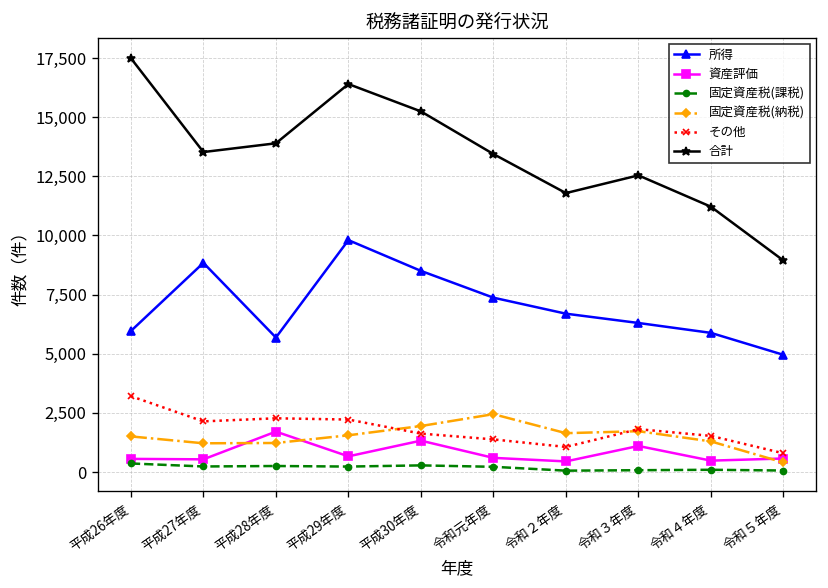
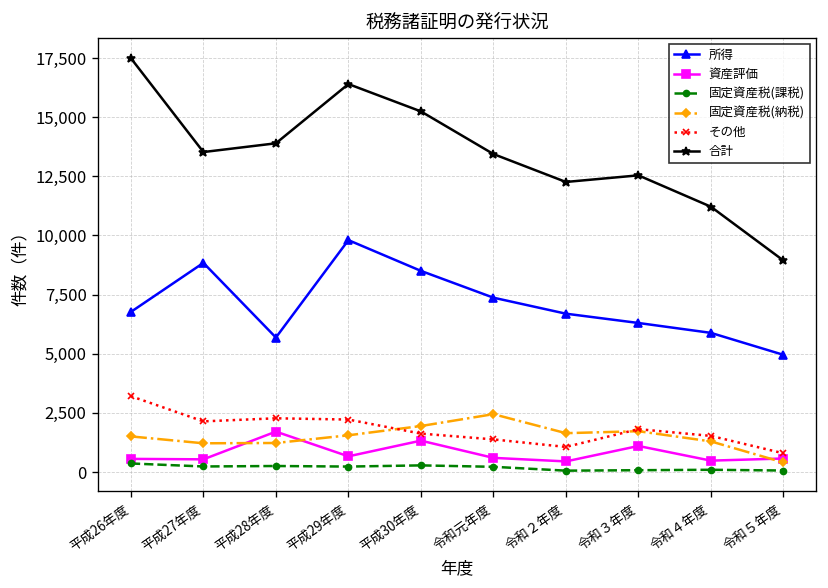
  {
    "所得": {
-     "平成26年度": "6,000",
+     "平成26年度": "6,800",
      "平成27年度": "8,800",
      "平成28年度": "5,700",
      "平成29年度": "9,800",
      "平成30年度": "8,500",
      "令和元年度": "7,400",
      "令和２年度": "6,700",
      "令和３年度": "6,300",
      "令和４年度": "5,900",
      "令和５年度": "5,000"
    },
    "資産評価": {
      "平成26年度": "600",
      "平成27年度": "500",
      "平成28年度": "1,700",
      "平成29年度": "700",
      "平成30年度": "1,300",
      "令和元年度": "600",
      "令和２年度": "400",
      "令和３年度": "1,100",
      "令和４年度": "500",
      "令和５年度": "600"
    },
    "固定資産税(課税)": {
      "平成26年度": "400",
      "平成27年度": "200",
      "平成28年度": "300",
      "平成29年度": "200",
      "平成30年度": "300",
      "令和元年度": "200",
      "令和２年度": "100",
      "令和３年度": "100",
      "令和４年度": "100",
      "令和５年度": "100"
    },
    "固定資産税(納税)": {
      "平成26年度": "1,500",
      "平成27年度": "1,200",
      "平成28年度": "1,200",
      "平成29年度": "1,600",
      "平成30年度": "1,900",
      "令和元年度": "2,400",
      "令和２年度": "1,600",
      "令和４年度": "1,300",
      "令和５年度": "400"
    },
    "その他": {
      "平成26年度": "3,200",
      "平成27年度": "2,100",
      "平成28年度": "2,300",
      "平成29年度": "2,200",
      "平成30年度": "1,600",
      "令和元年度": "1,400",
      "令和２年度": "1,100",
      "令和４年度": "1,500",
      "令和５年度": "800"
    },
    "合計": {
      "平成26年度": "17,500",
      "平成27年度": "13,500",
      "平成28年度": "13,900",
      "平成29年度": "16,400",
      "平成30年度": "15,200",
      "令和元年度": "13,400",
-     "令和２年度": "11,800",
+     "令和２年度": "12,300",
      "令和３年度": "12,500",
      "令和４年度": "11,200",
      "令和５年度": "8,900"
    }
  }
